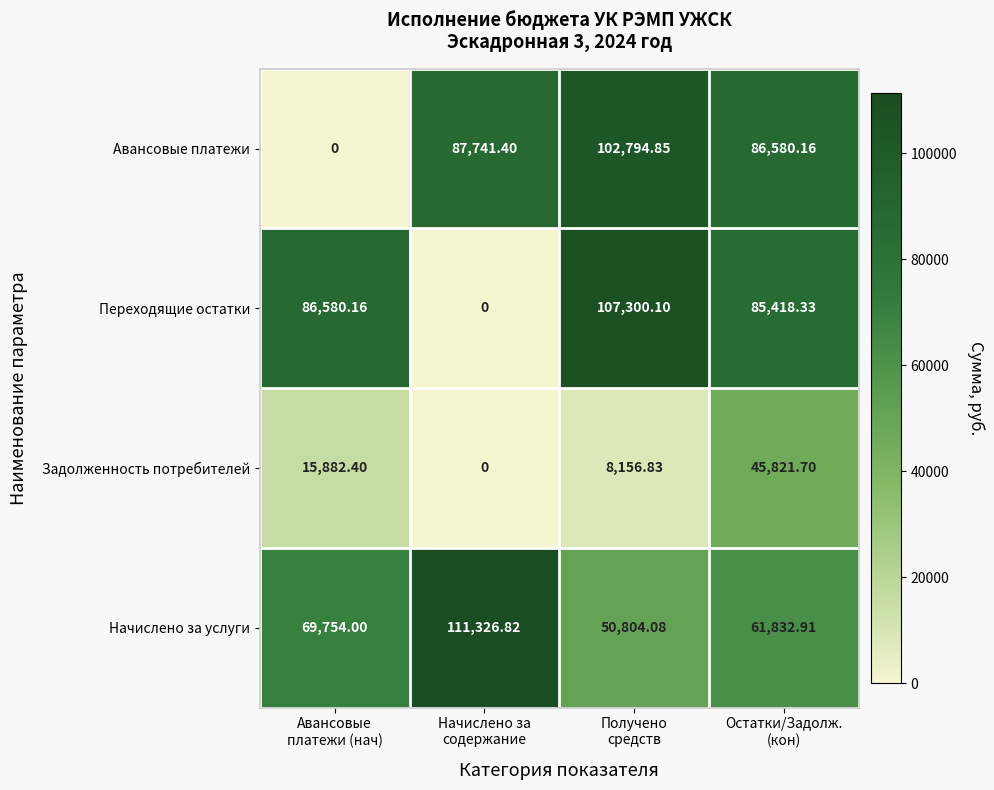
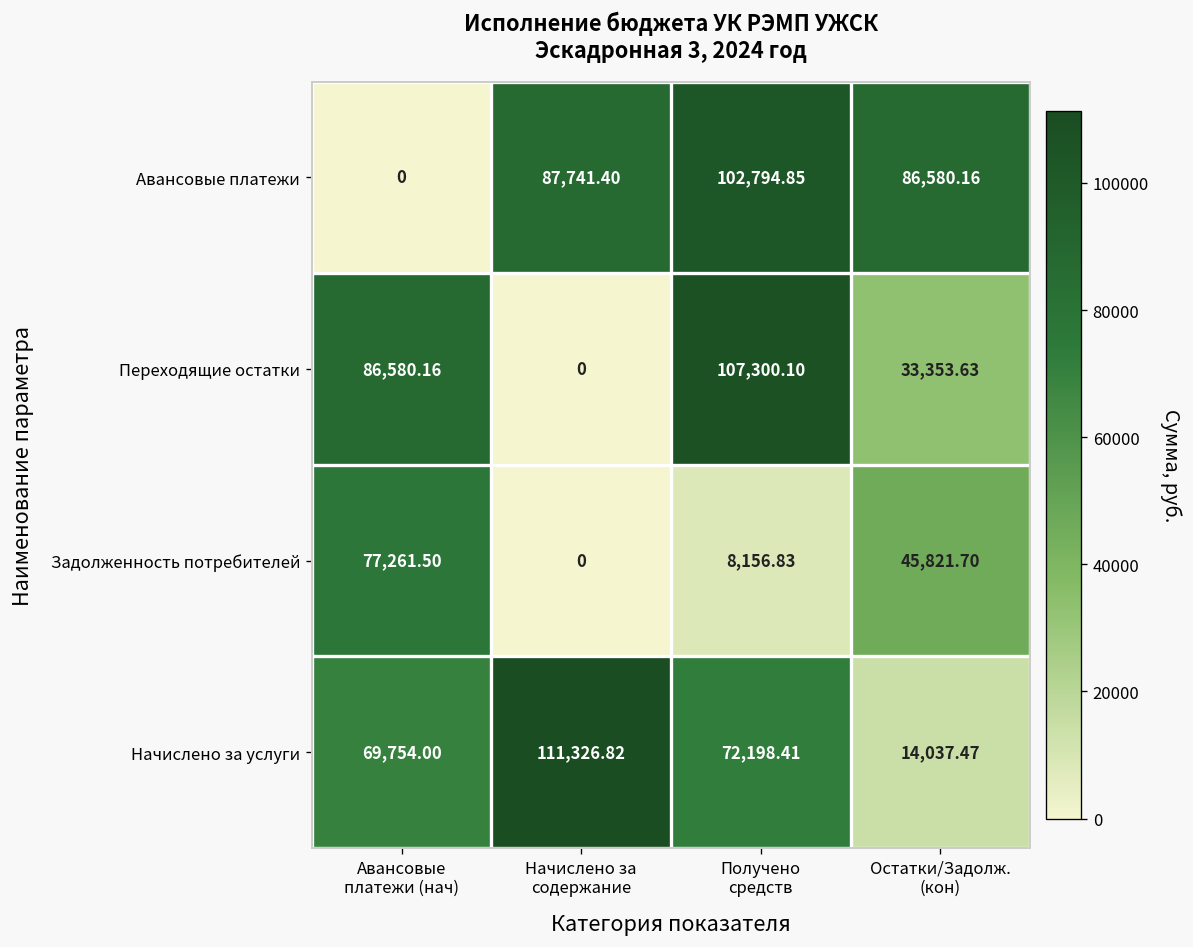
  {
    "Переходящие остатки": {
-     "Остатки/Задолж. (кон)": "85,418.33"
+     "Остатки/Задолж. (кон)": "33,353.63"
    },
    "Задолженность потребителей": {
-     "Авансовые платежи (нач)": "15,882.40"
+     "Авансовые платежи (нач)": "77,261.50"
    },
    "Начислено за услуги": {
-     "Получено средств": "50,804.08",
-     "Остатки/Задолж. (кон)": "61,832.91"
+     "Получено средств": "72,198.41",
+     "Остатки/Задолж. (кон)": "14,037.47"
    }
  }
